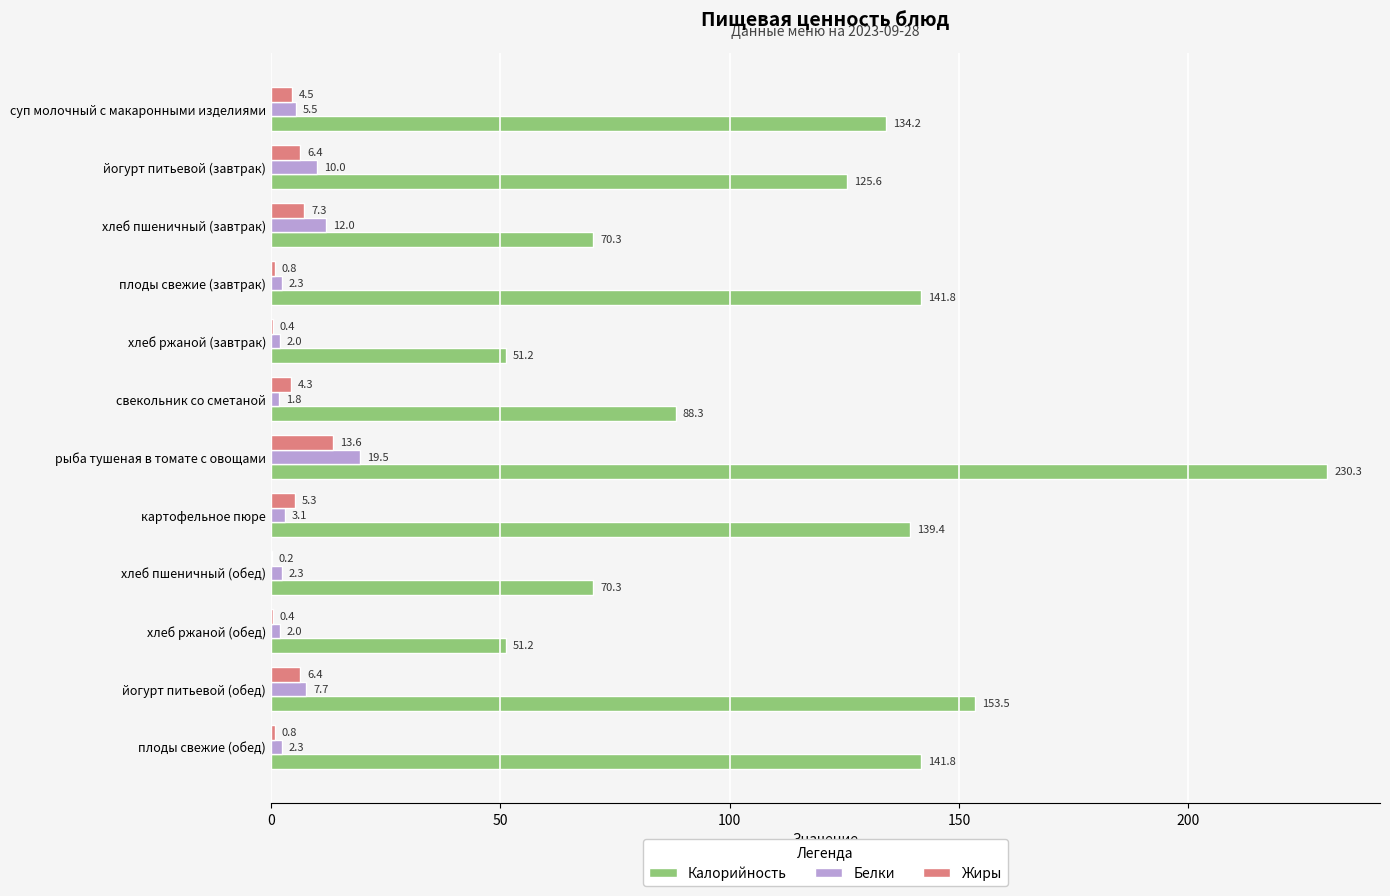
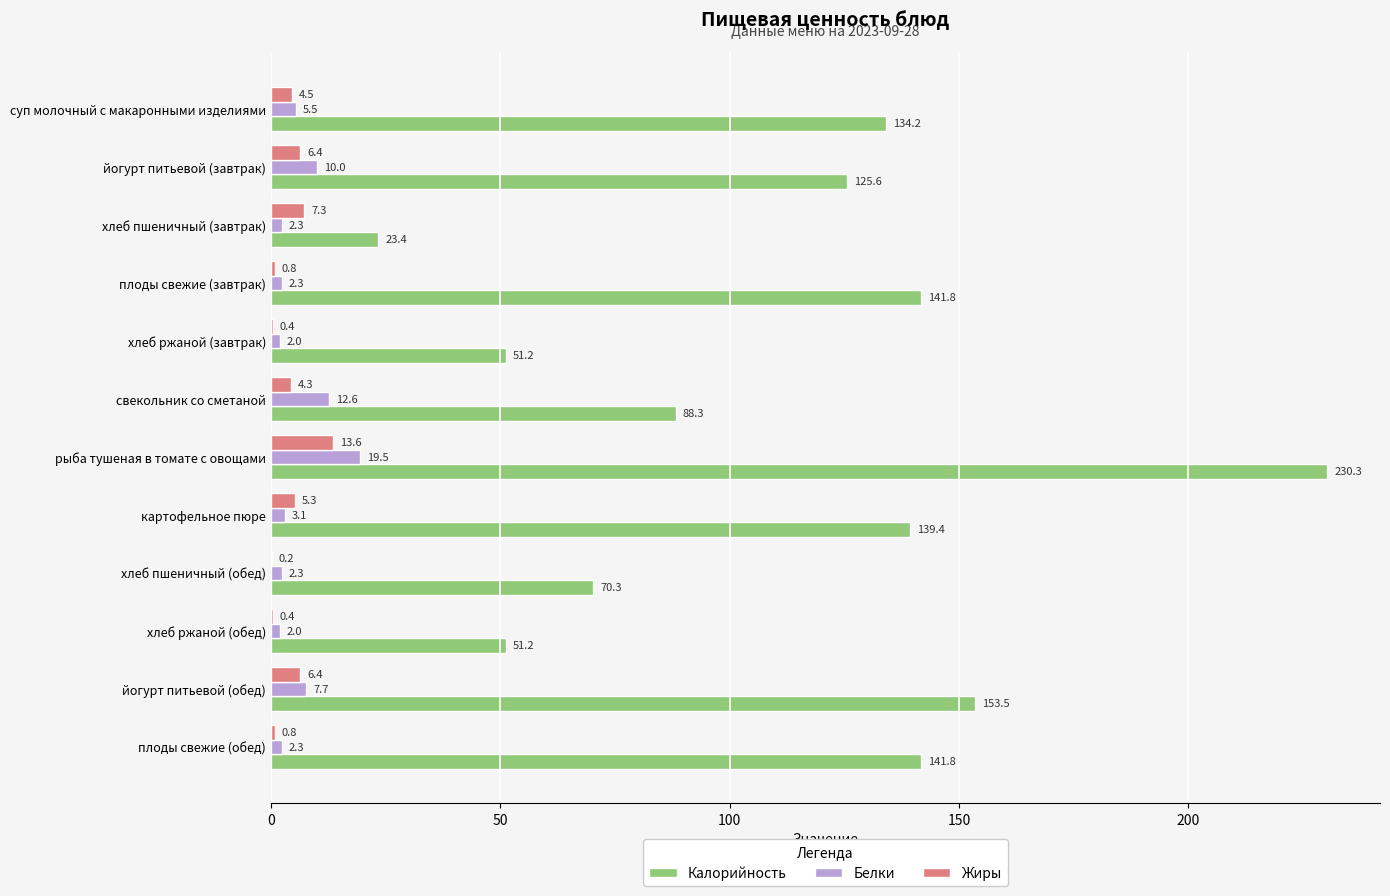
  {
    "Калорийность": {
      "суп молочный с макаронными изделиями": 134.2,
      "йогурт питьевой (завтрак)": 125.6,
-     "хлеб пшеничный (завтрак)": 70.3,
+     "хлеб пшеничный (завтрак)": 23.4,
      "плоды свежие (завтрак)": 141.8,
      "хлеб ржаной (завтрак)": 51.2,
      "свекольник со сметаной": 88.3,
      "рыба тушеная в томате с овощами": 230.3,
      "картофельное пюре": 139.4,
      "хлеб пшеничный (обед)": 70.3,
      "хлеб ржаной (обед)": 51.2,
      "йогурт питьевой (обед)": 153.5,
      "плоды свежие (обед)": 141.8
    },
    "Белки": {
      "суп молочный с макаронными изделиями": 5.5,
      "йогурт питьевой (завтрак)": 10.0,
-     "хлеб пшеничный (завтрак)": 12.0,
+     "хлеб пшеничный (завтрак)": 2.3,
      "плоды свежие (завтрак)": 2.3,
      "хлеб ржаной (завтрак)": 2.0,
-     "свекольник со сметаной": 1.8,
+     "свекольник со сметаной": 12.6,
      "рыба тушеная в томате с овощами": 19.5,
      "картофельное пюре": 3.1,
      "хлеб пшеничный (обед)": 2.3,
      "хлеб ржаной (обед)": 2.0,
      "йогурт питьевой (обед)": 7.7,
      "плоды свежие (обед)": 2.3
    },
    "Жиры": {
      "суп молочный с макаронными изделиями": 4.5,
      "йогурт питьевой (завтрак)": 6.4,
      "хлеб пшеничный (завтрак)": 7.3,
      "плоды свежие (завтрак)": 0.8,
      "хлеб ржаной (завтрак)": 0.4,
      "свекольник со сметаной": 4.3,
      "рыба тушеная в томате с овощами": 13.6,
      "картофельное пюре": 5.3,
      "хлеб пшеничный (обед)": 0.2,
      "хлеб ржаной (обед)": 0.4,
      "йогурт питьевой (обед)": 6.4,
      "плоды свежие (обед)": 0.8
    }
  }
